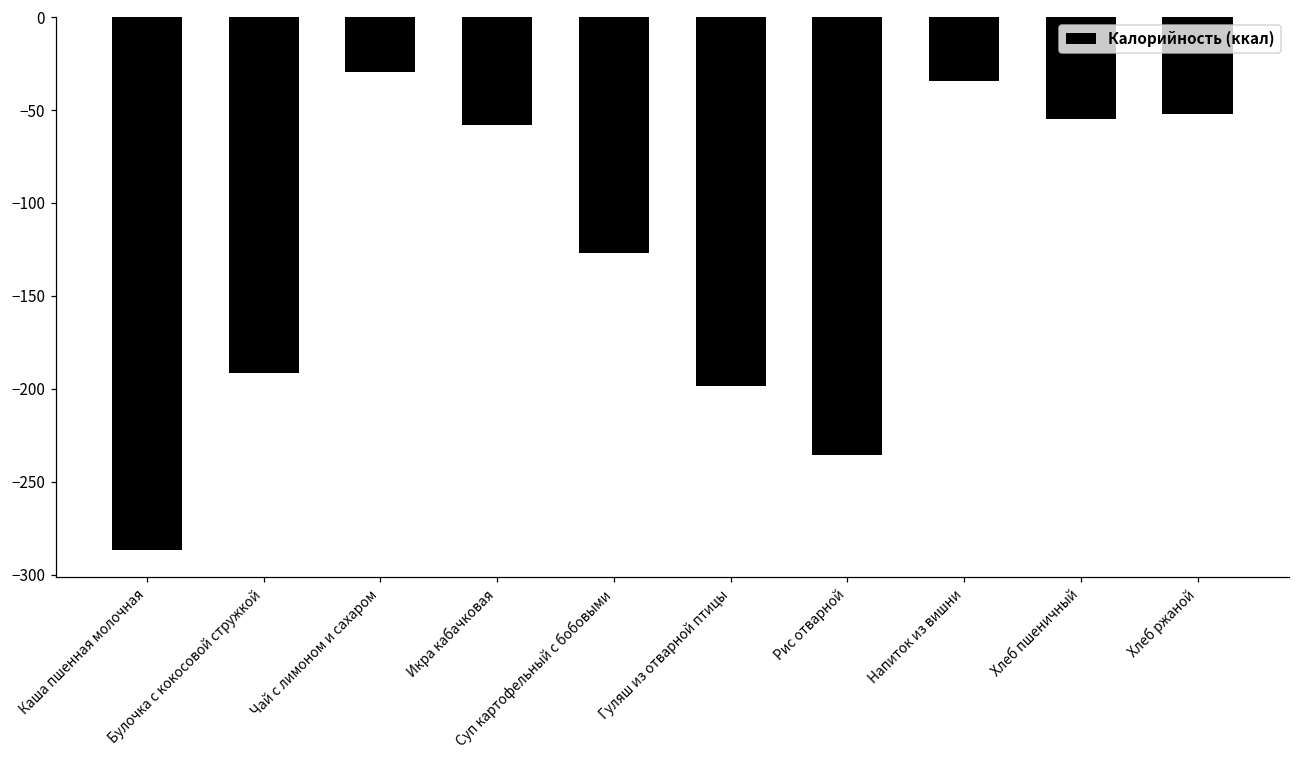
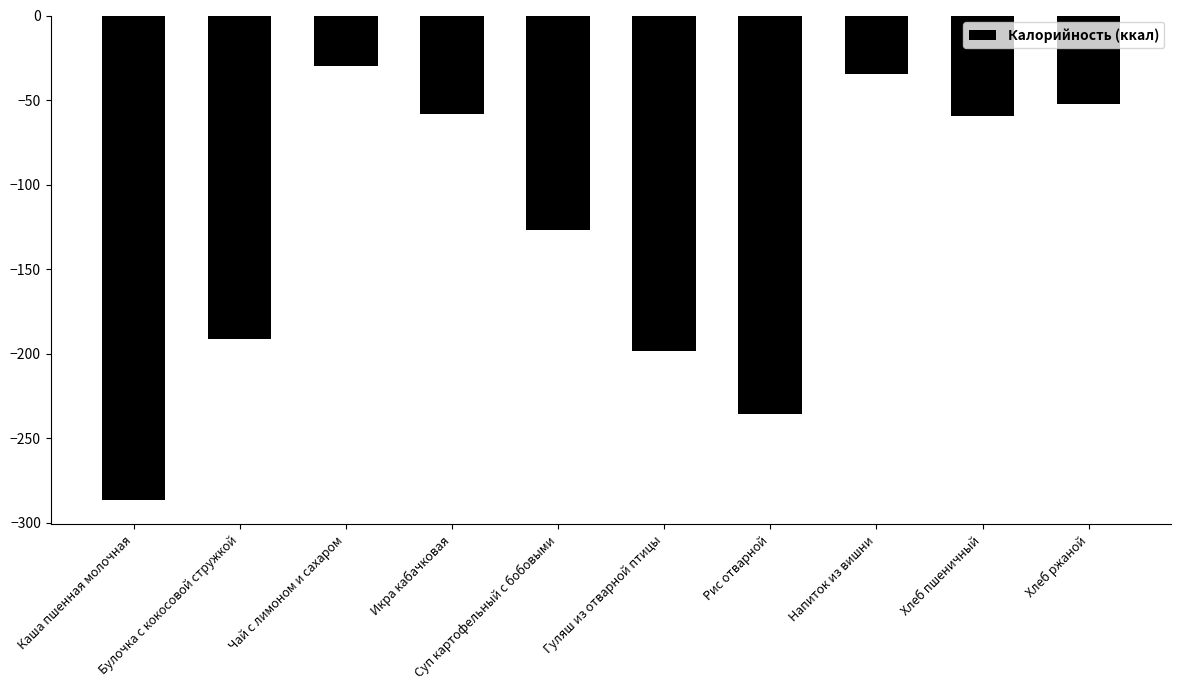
  {
    "Каша пшенная молочная": -287,
    "Булочка с кокосовой стружкой": -191,
    "Чай с лимоном и сахаром": -30,
    "Икра кабачковая": -58,
    "Суп картофельный с бобовыми": -127,
    "Гуляш из отварной птицы": -198,
    "Рис отварной": -236,
    "Напиток из вишни": -34,
-   "Хлеб пшеничный": -55,
+   "Хлеб пшеничный": -60,
    "Хлеб ржаной": -52
  }
